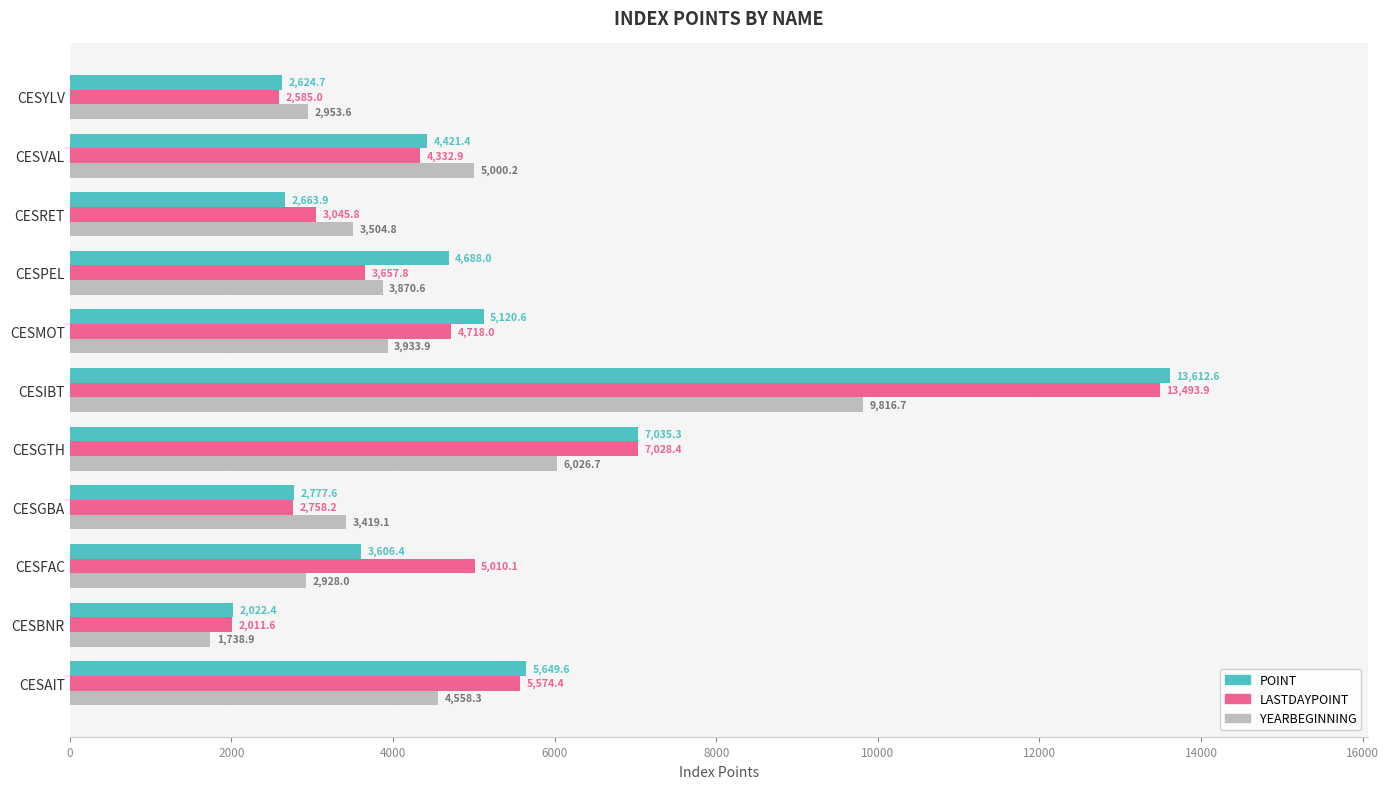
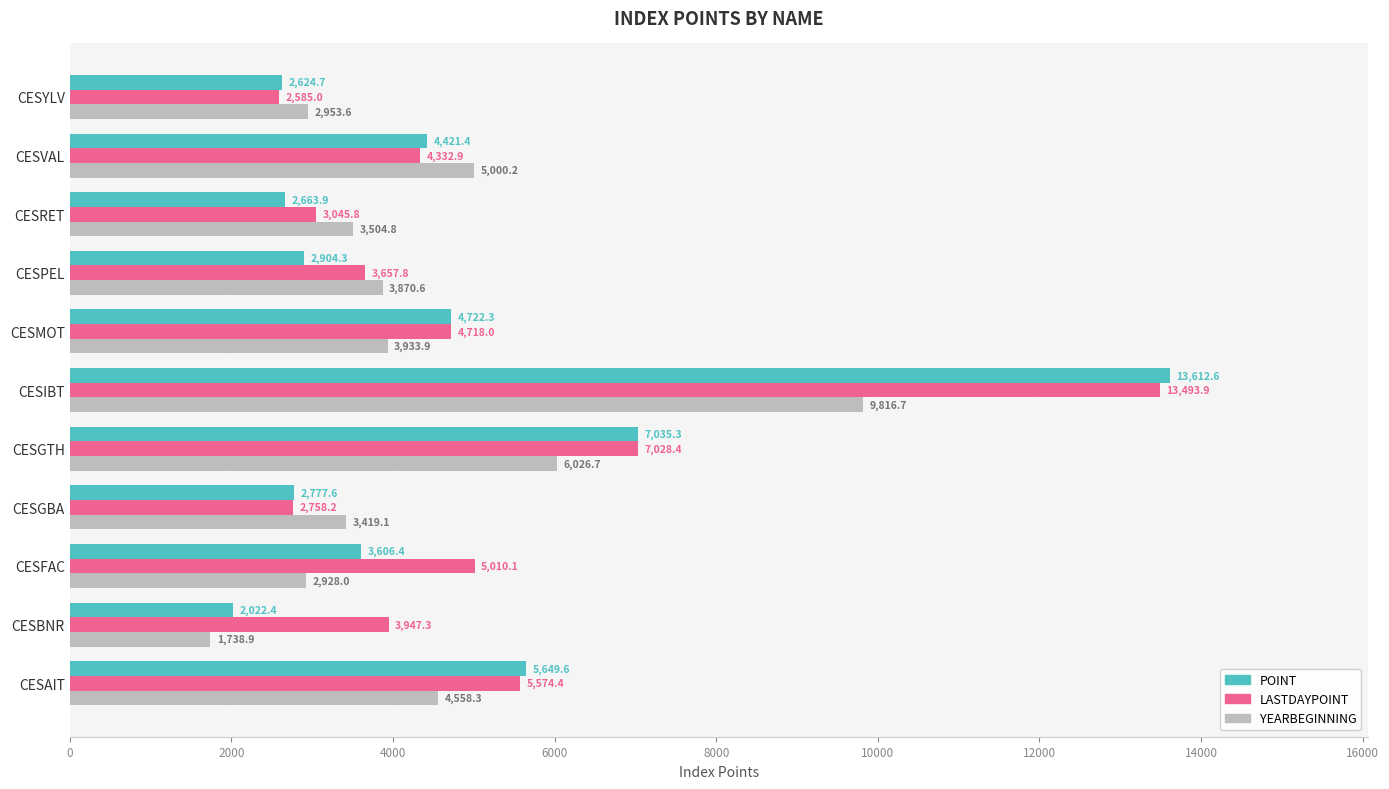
  {
    "POINT": {
      "CESYLV": "2,624.7",
      "CESVAL": "4,421.4",
      "CESRET": "2,663.9",
-     "CESPEL": "4,688.0",
-     "CESMOT": "5,120.6",
+     "CESPEL": "2,904.3",
+     "CESMOT": "4,722.3",
      "CESIBT": "13,612.6",
      "CESGTH": "7,035.3",
      "CESGBA": "2,777.6",
      "CESFAC": "3,606.4",
      "CESBNR": "2,022.4",
      "CESAIT": "5,649.6"
    },
    "LASTDAYPOINT": {
      "CESYLV": "2,585.0",
      "CESVAL": "4,332.9",
      "CESRET": "3,045.8",
      "CESPEL": "3,657.8",
      "CESMOT": "4,718.0",
      "CESIBT": "13,493.9",
      "CESGTH": "7,028.4",
      "CESGBA": "2,758.2",
      "CESFAC": "5,010.1",
-     "CESBNR": "2,011.6",
+     "CESBNR": "3,947.3",
      "CESAIT": "5,574.4"
    },
    "YEARBEGINNING": {
      "CESYLV": "2,953.6",
      "CESVAL": "5,000.2",
      "CESRET": "3,504.8",
      "CESPEL": "3,870.6",
      "CESMOT": "3,933.9",
      "CESIBT": "9,816.7",
      "CESGTH": "6,026.7",
      "CESGBA": "3,419.1",
      "CESFAC": "2,928.0",
      "CESBNR": "1,738.9",
      "CESAIT": "4,558.3"
    }
  }
